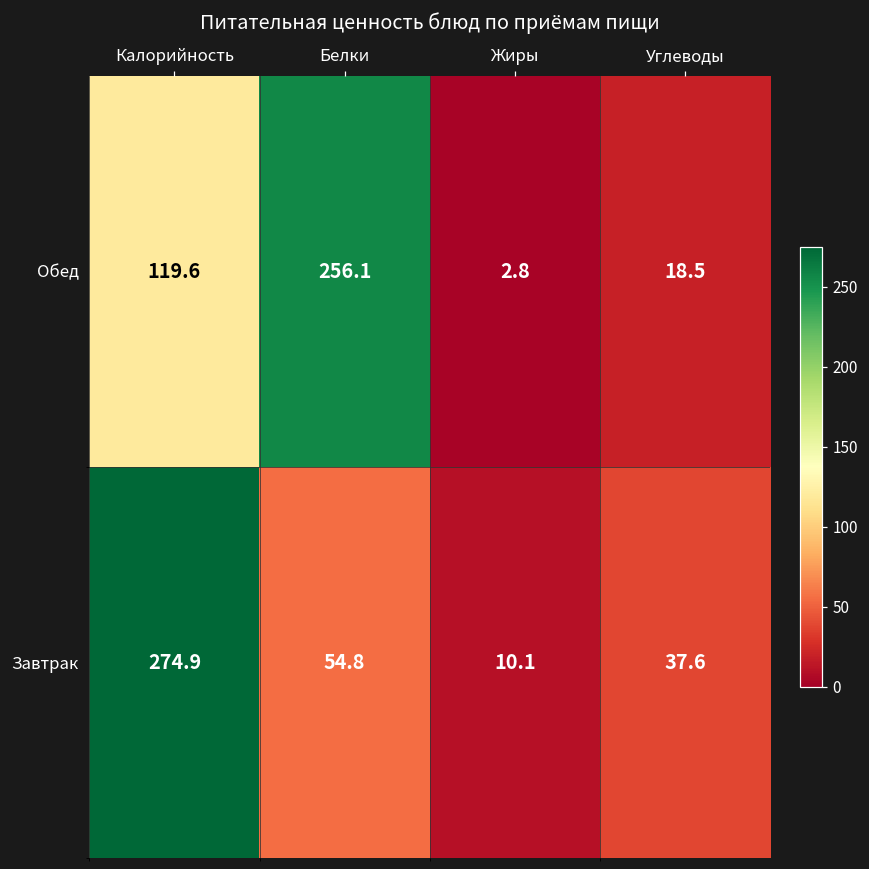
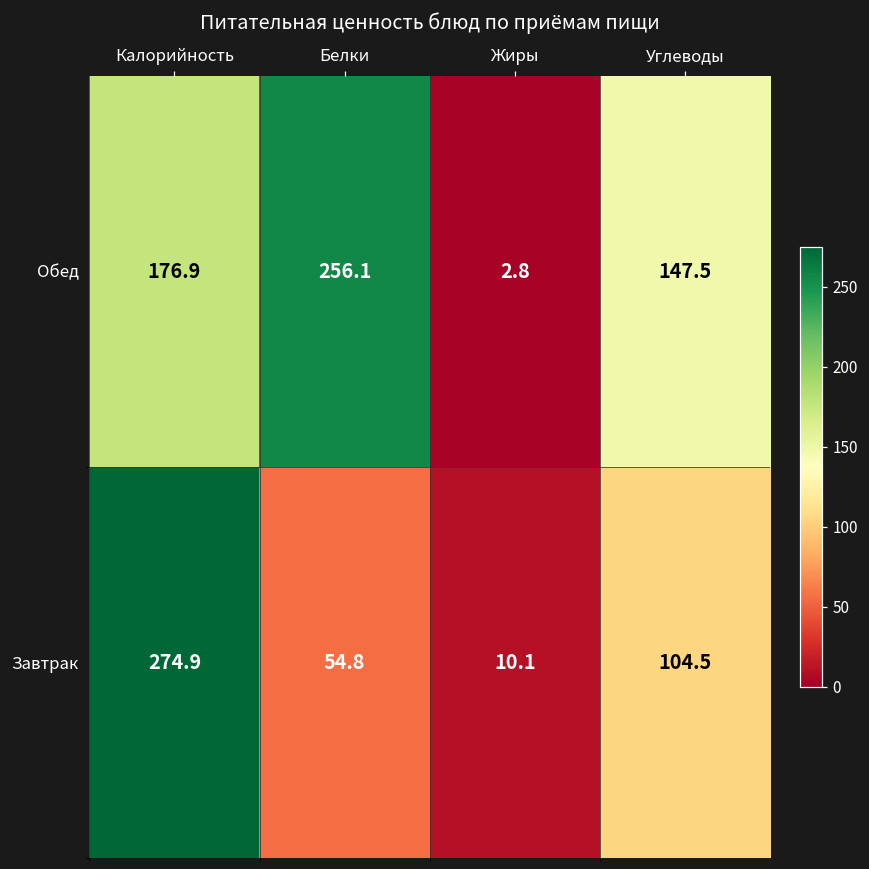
  {
    "Обед": {
-     "Калорийность": 119.6,
+     "Калорийность": 176.9,
      "Белки": 256.1,
      "Жиры": 2.8,
-     "Углеводы": 18.5
+     "Углеводы": 147.5
    },
    "Завтрак": {
      "Калорийность": 274.9,
      "Белки": 54.8,
      "Жиры": 10.1,
-     "Углеводы": 37.6
+     "Углеводы": 104.5
    }
  }
